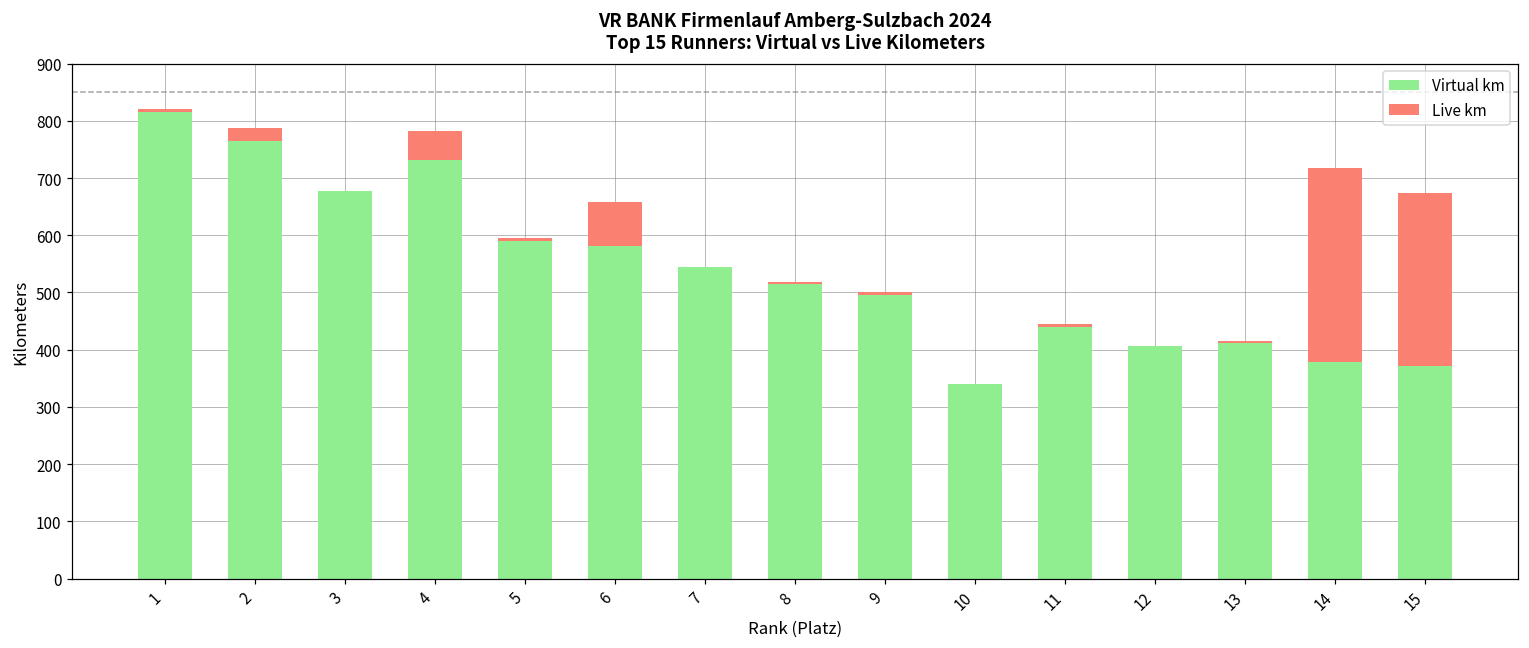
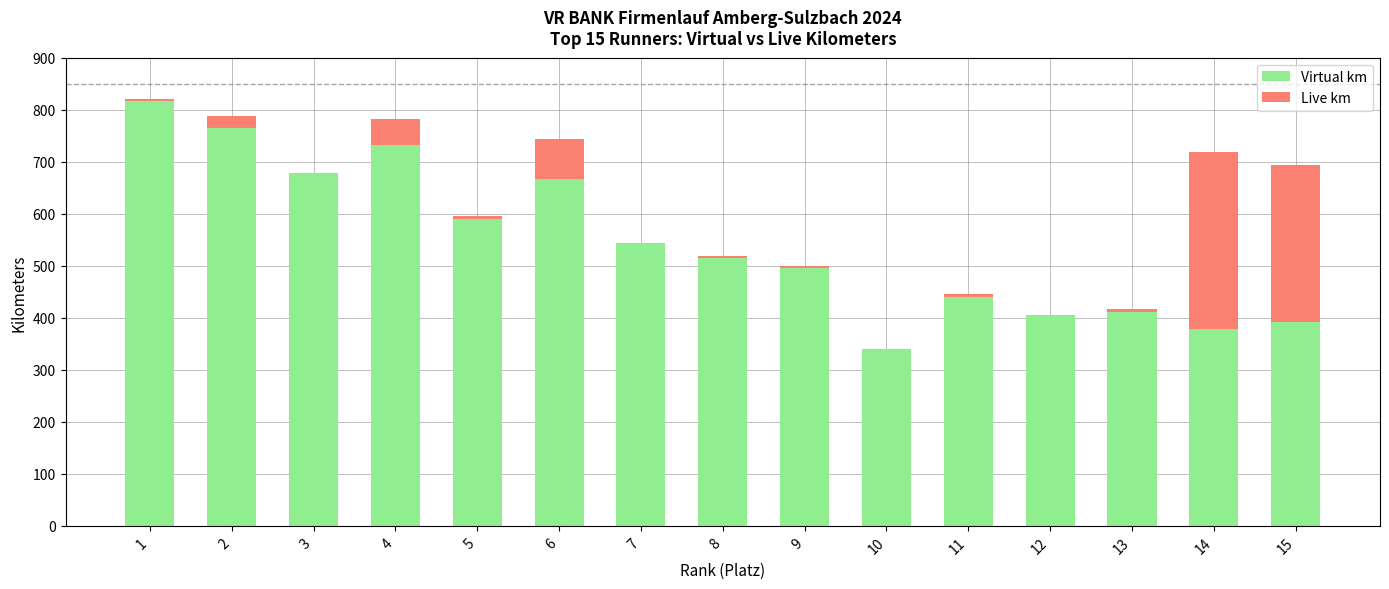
  {
    "Virtual km": {
      "1": 820,
      "2": 770,
      "3": 680,
      "4": 730,
      "5": 590,
-     "6": 580,
+     "6": 670,
      "7": 540,
      "8": 510,
      "9": 500,
      "10": 340,
      "11": 440,
      "12": 410,
      "13": 410,
      "14": 380,
-     "15": 370
+     "15": 390
    },
    "Live km": {
      "1": 10,
      "2": 20,
      "3": 0,
      "4": 50,
      "5": 10,
      "6": 80,
      "7": 0,
      "8": 10,
      "9": 10,
      "10": 0,
      "11": 10,
      "12": 0,
      "13": 10,
      "14": 340,
      "15": 300
    }
  }
